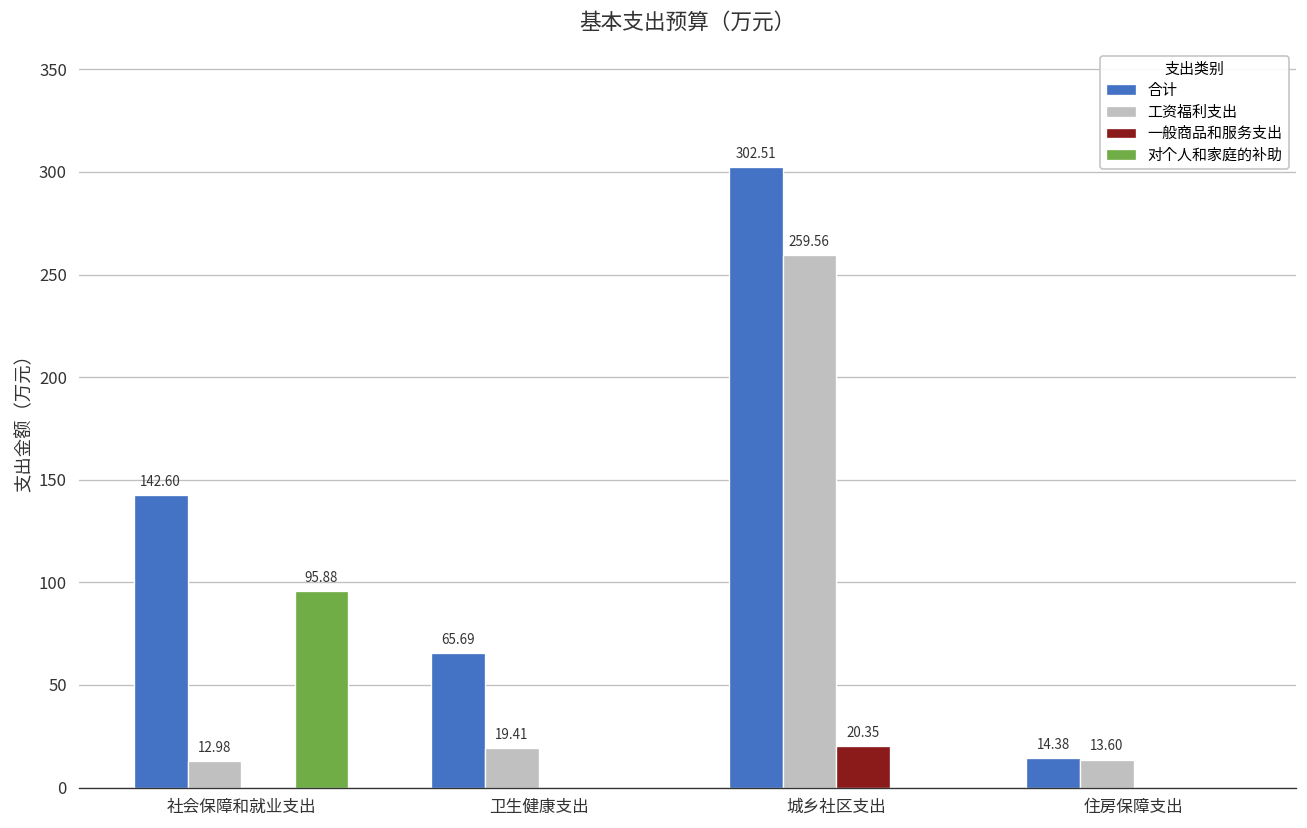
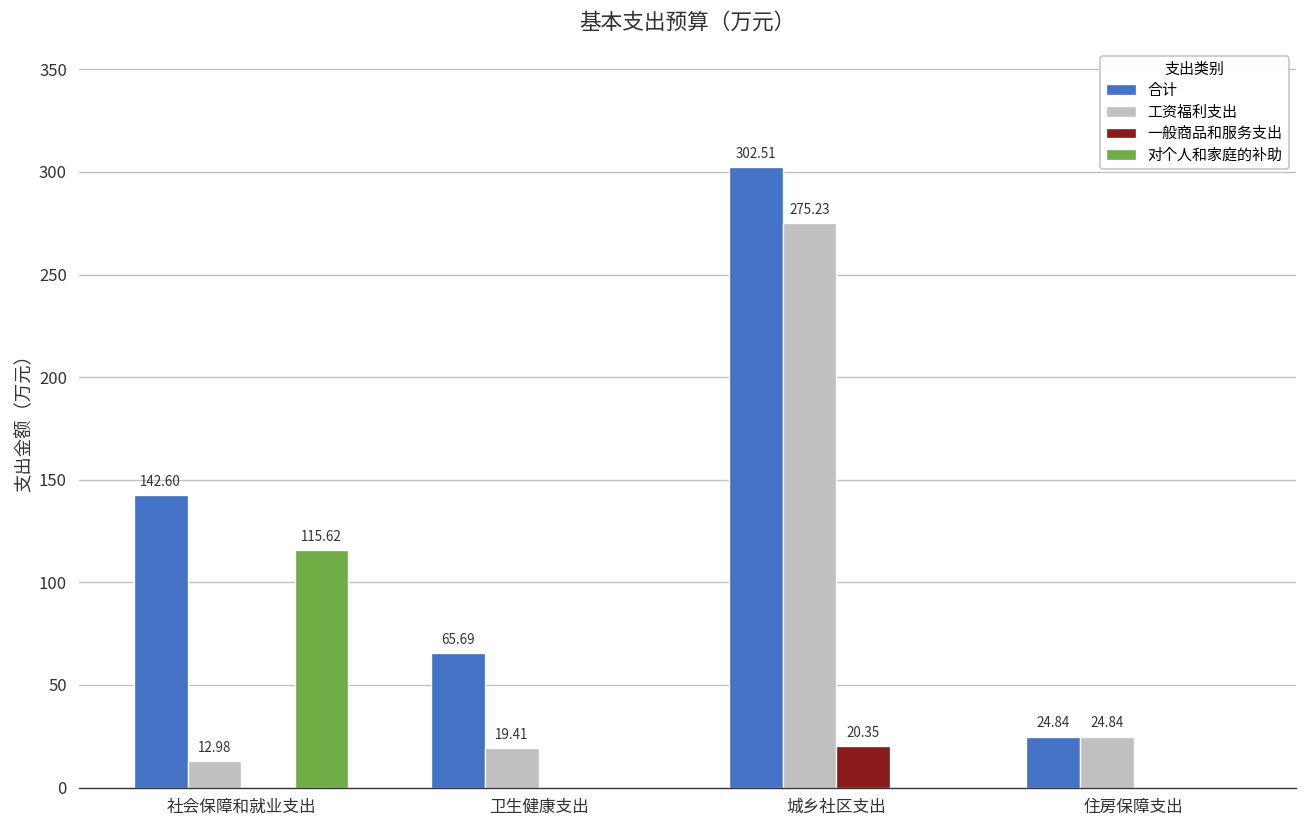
  {
    "合计": {
      "社会保障和就业支出": 142.60,
      "卫生健康支出": 65.69,
      "城乡社区支出": 302.51,
-     "住房保障支出": 14.38
+     "住房保障支出": 24.84
    },
    "工资福利支出": {
      "社会保障和就业支出": 12.98,
      "卫生健康支出": 19.41,
-     "城乡社区支出": 259.56,
-     "住房保障支出": 13.60
+     "城乡社区支出": 275.23,
+     "住房保障支出": 24.84
    },
    "一般商品和服务支出": {
      "城乡社区支出": 20.35
    },
    "对个人和家庭的补助": {
-     "社会保障和就业支出": 95.88
+     "社会保障和就业支出": 115.62
    }
  }
